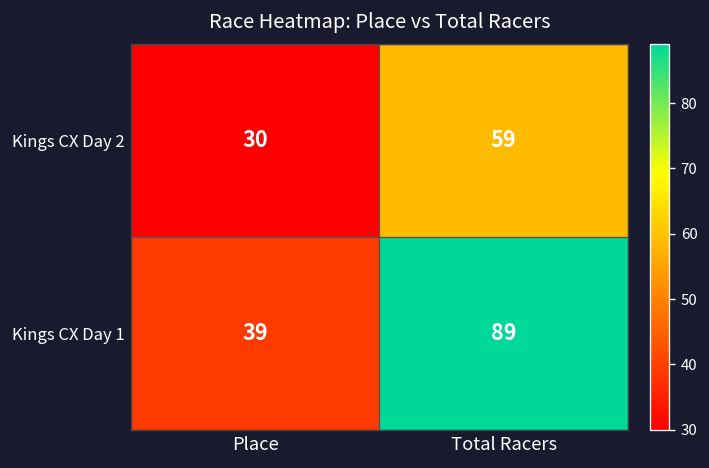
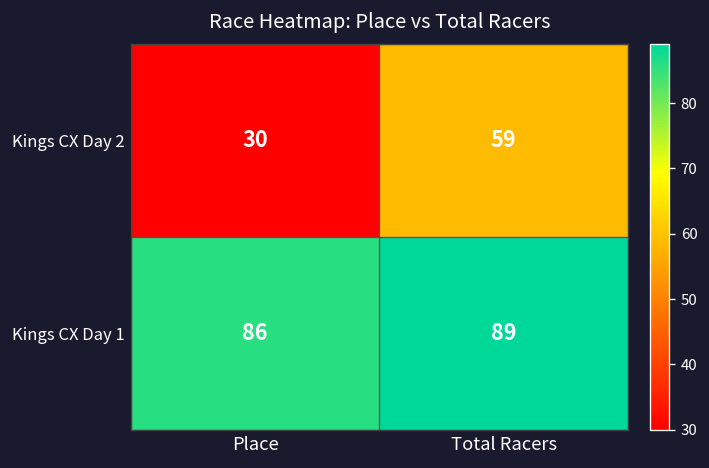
  {
    "Kings CX Day 2": {
      "Place": 30,
      "Total Racers": 59
    },
    "Kings CX Day 1": {
-     "Place": 39,
+     "Place": 86,
      "Total Racers": 89
    }
  }
